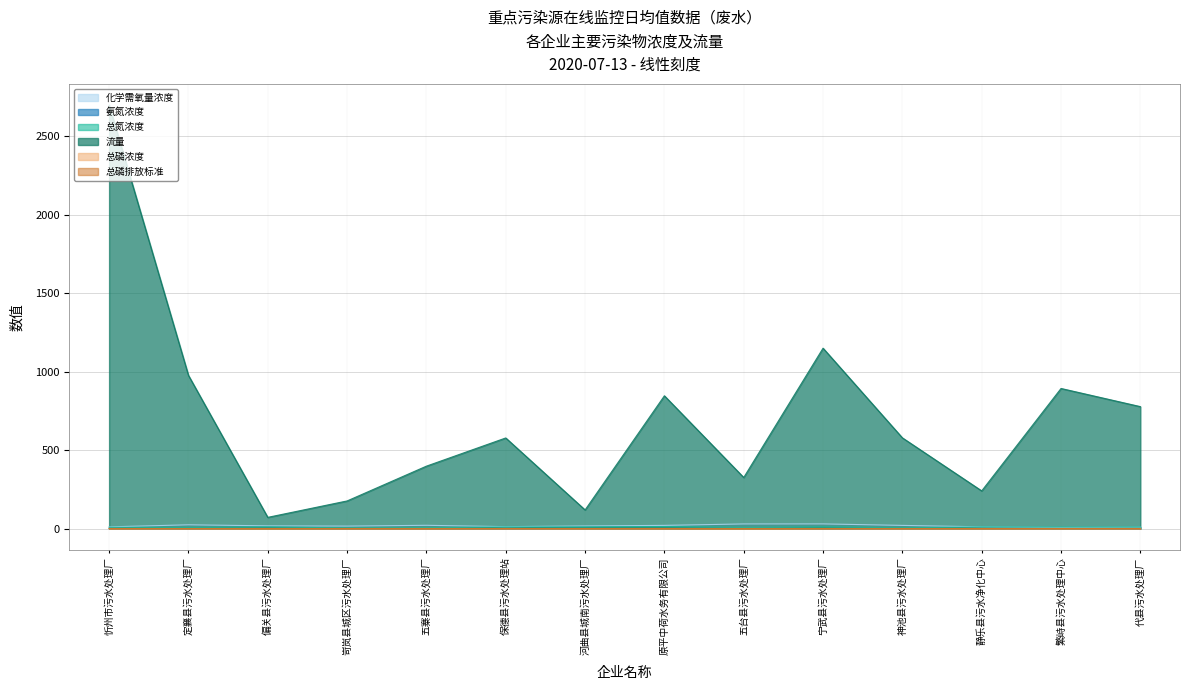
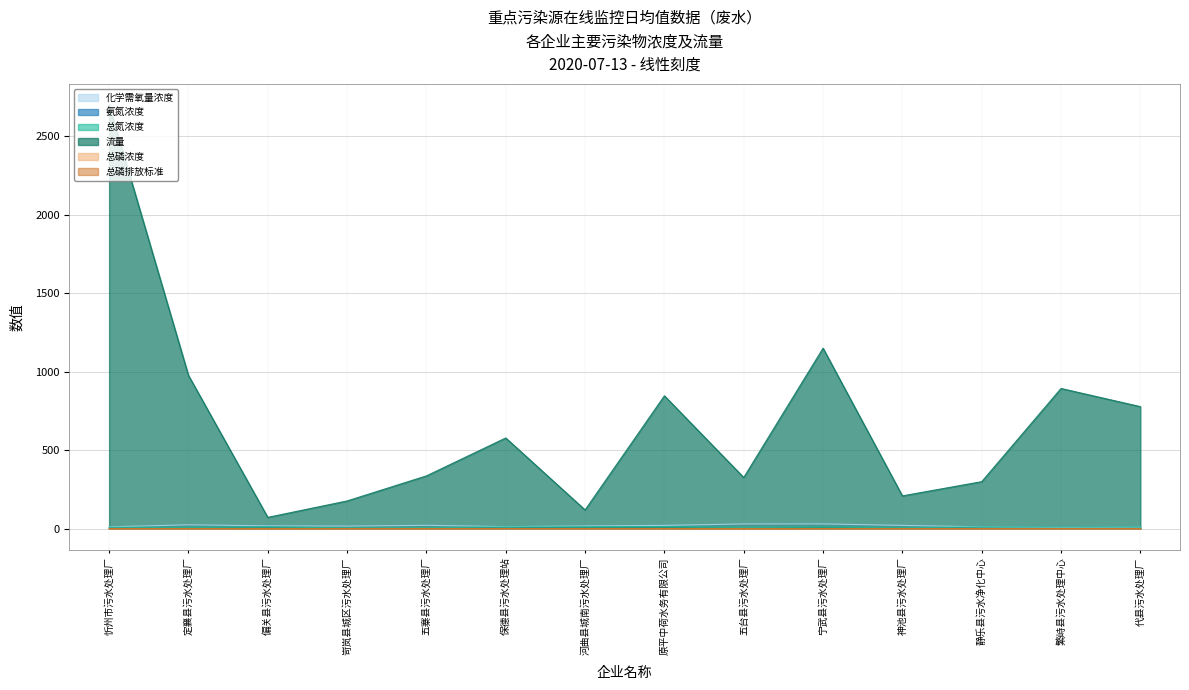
  {
    "化学需氧量浓度": {
      "定襄县污水处理厂": 20,
      "五台县污水处理厂": 30,
      "宁武县污水处理厂": 30
    },
    "流量": {
      "定襄县污水处理厂": 980,
      "偏关县污水处理厂": 70,
      "岢岚县城区污水处理厂": 180,
-     "五寨县污水处理厂": 400,
+     "五寨县污水处理厂": 340,
      "保德县污水处理站": 580,
      "河曲县城南污水处理厂": 120,
      "原平中荷水务有限公司": 850,
      "五台县污水处理厂": 330,
      "宁武县污水处理厂": 1150,
-     "神池县污水处理厂": 580,
-     "静乐县污水净化中心": 240,
+     "神池县污水处理厂": 210,
+     "静乐县污水净化中心": 300,
      "繁峙县污水处理中心": 890,
      "代县污水处理厂": 780
    }
  }
